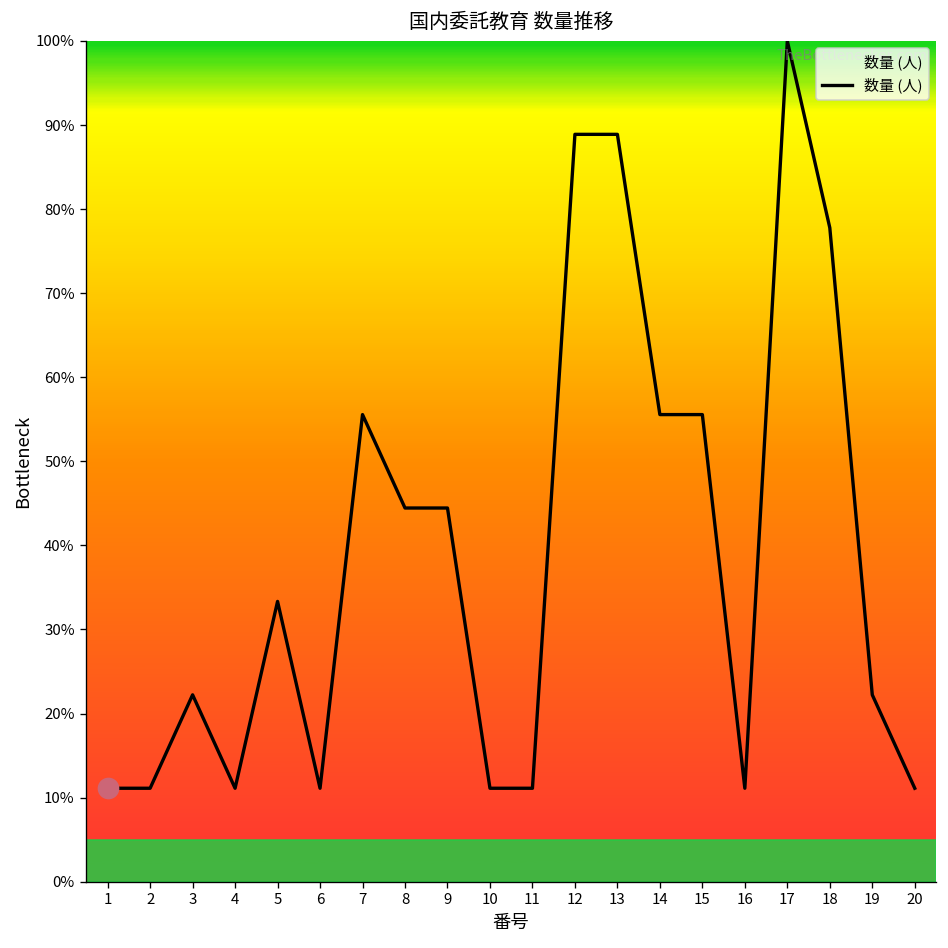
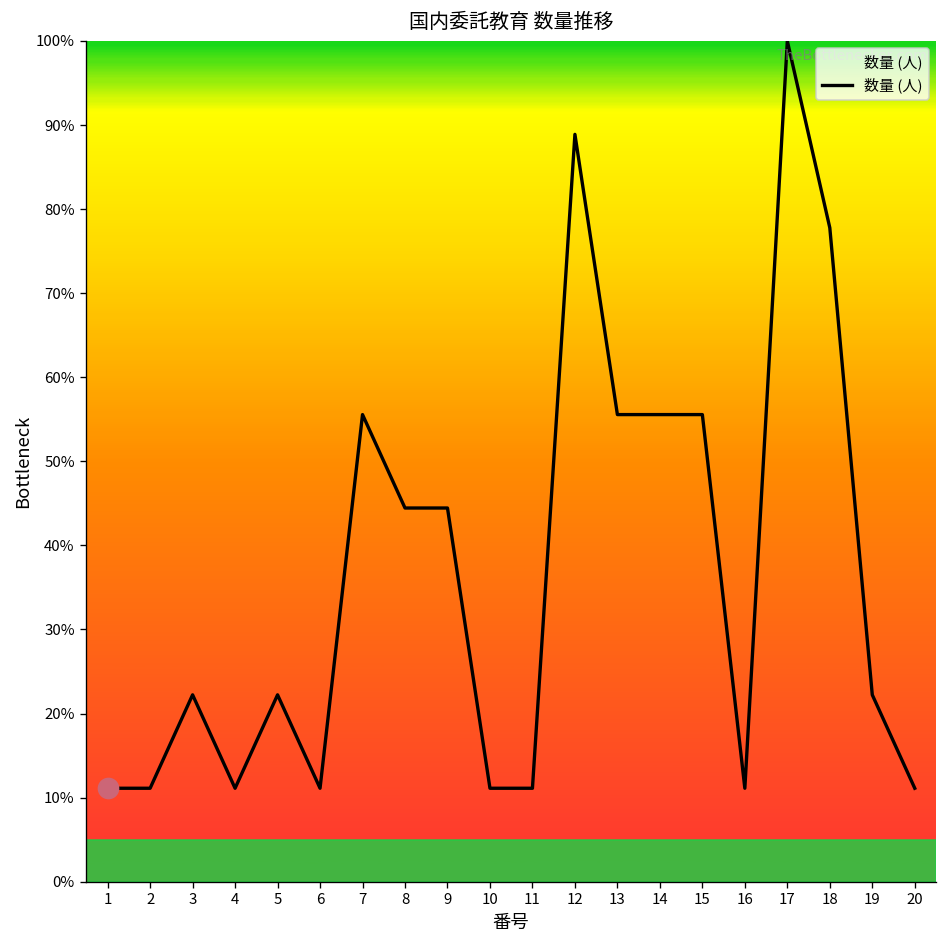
  {
    "数量 (人)": {
      "2": "11%",
      "3": "22%",
      "4": "11%",
-     "5": "33%",
+     "5": "22%",
      "6": "11%",
      "7": "56%",
      "8": "44%",
      "9": "44%",
      "10": "11%",
      "11": "11%",
      "12": "89%",
-     "13": "89%",
+     "13": "56%",
      "14": "56%",
      "15": "56%",
      "16": "11%",
      "17": "100%",
      "18": "78%",
      "19": "22%",
      "20": "11%"
    }
  }
